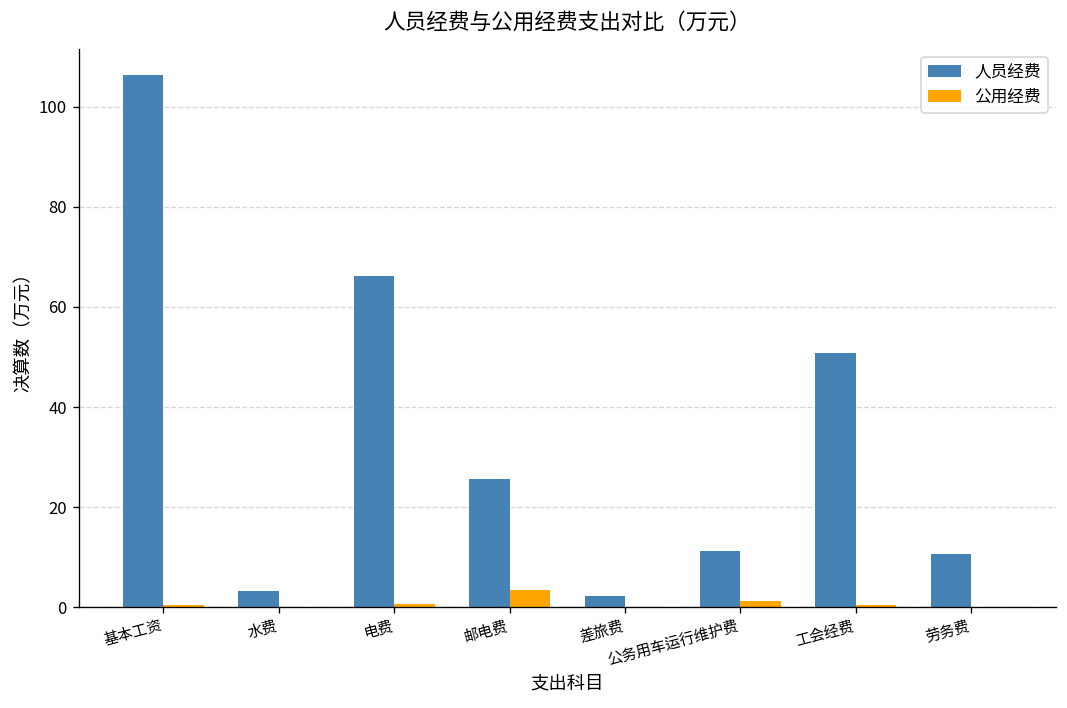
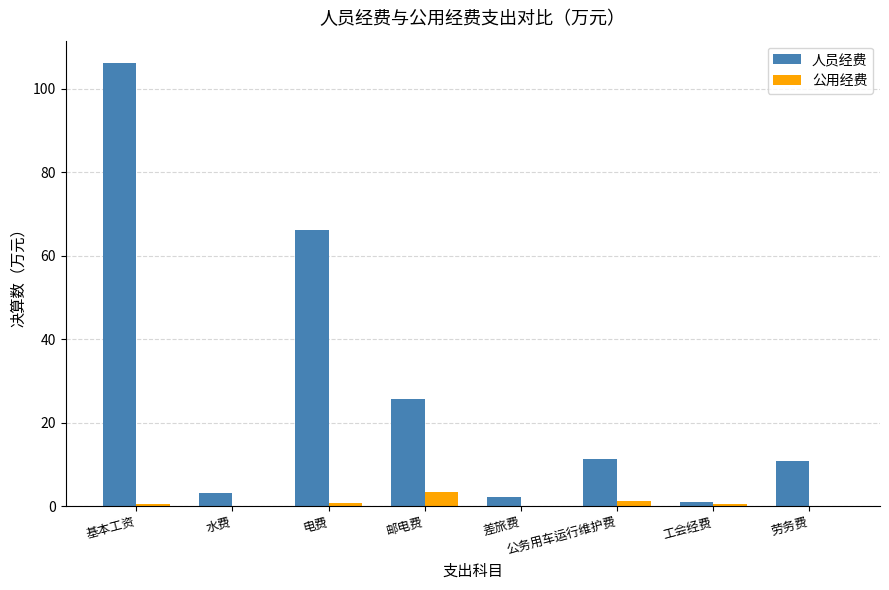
  {
    "人员经费": {
      "基本工资": 106,
      "水费": 3,
      "电费": 66,
      "邮电费": 26,
      "差旅费": 2,
      "公务用车运行维护费": 11,
-     "工会经费": 51,
+     "工会经费": 1,
      "劳务费": 11
    },
    "公用经费": {
      "电费": 1,
      "邮电费": 3,
      "公务用车运行维护费": 1
    }
  }
